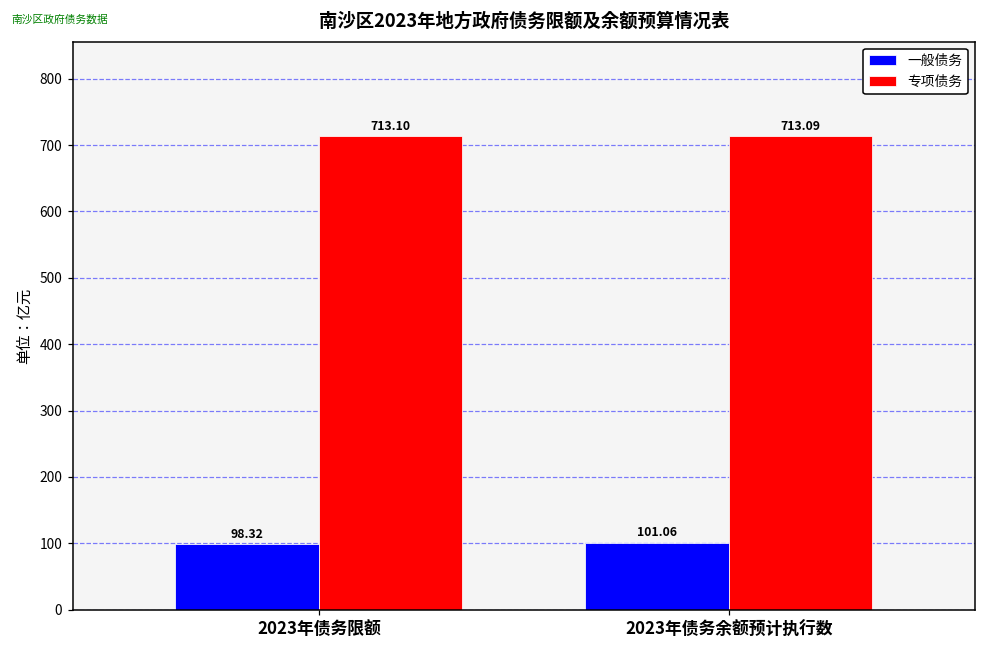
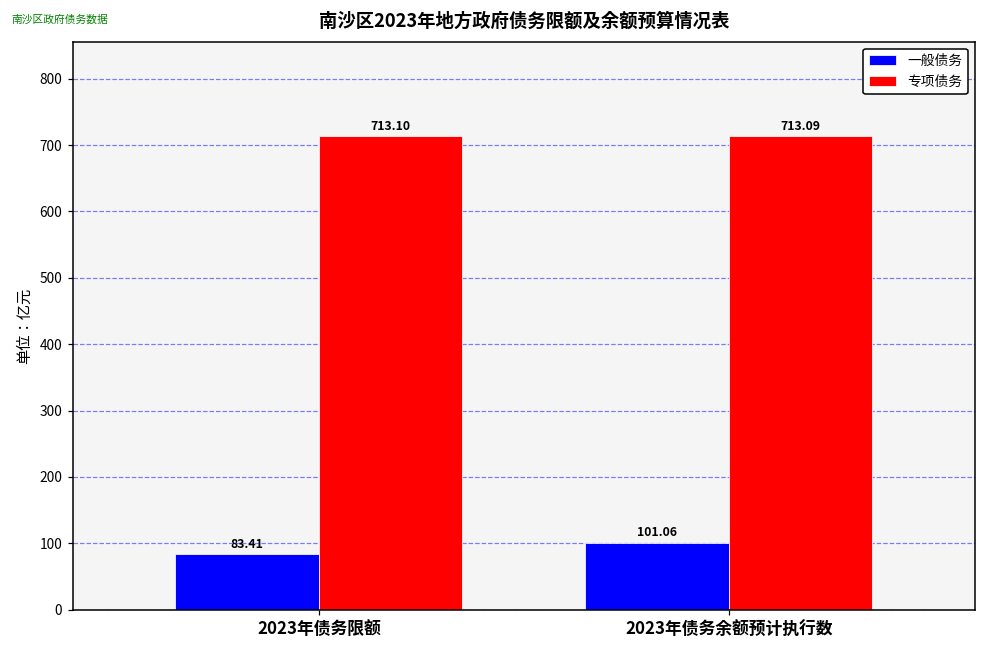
  {
    "一般债务": {
-     "2023年债务限额": 98.32,
+     "2023年债务限额": 83.41,
      "2023年债务余额预计执行数": 101.06
    },
    "专项债务": {
      "2023年债务限额": 713.10,
      "2023年债务余额预计执行数": 713.09
    }
  }
